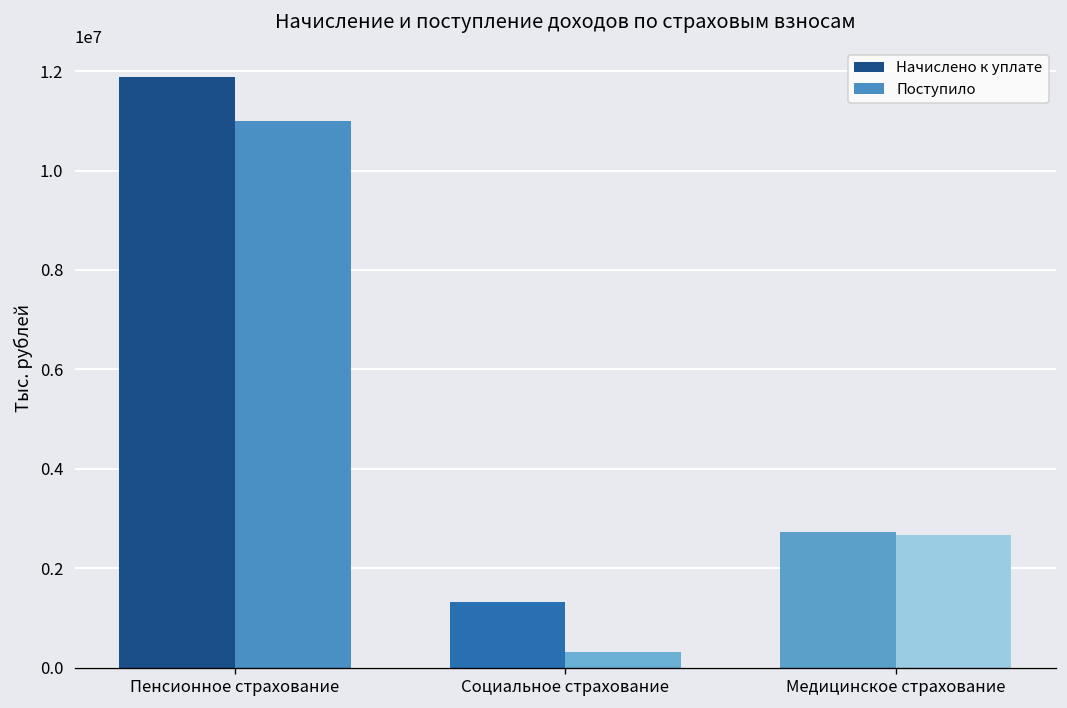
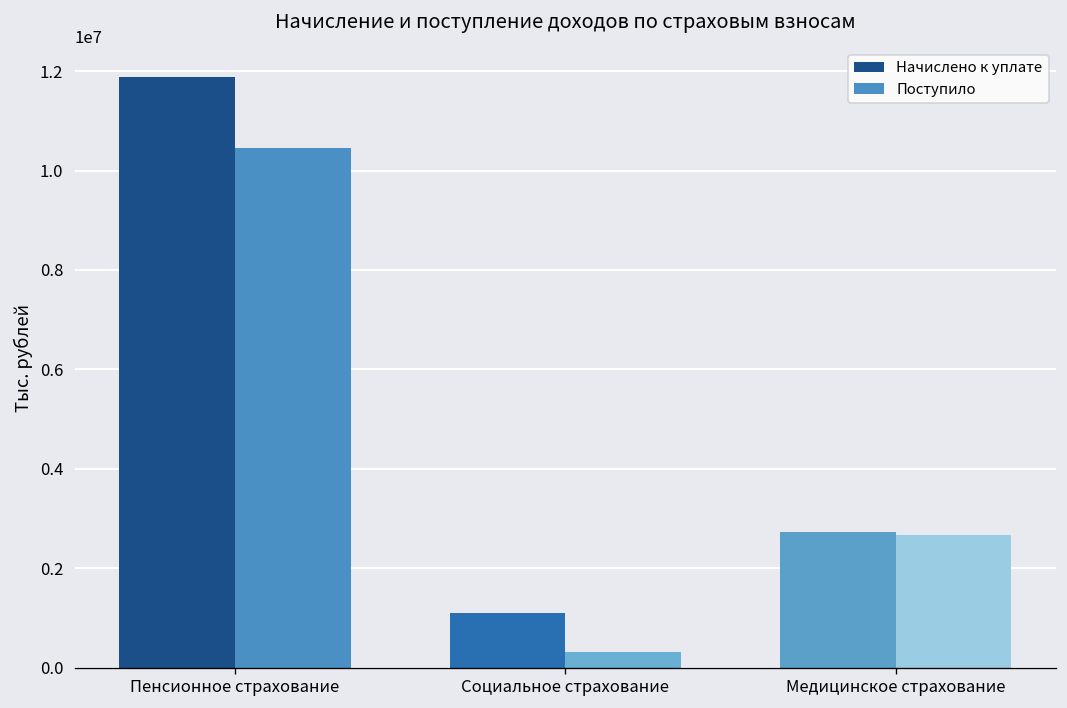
  {
    "Начислено к уплате": {
      "Пенсионное страхование": 11900000,
-     "Социальное страхование": 1300000,
+     "Социальное страхование": 1100000,
      "Медицинское страхование": 2700000
    },
    "Поступило": {
-     "Пенсионное страхование": 11000000,
+     "Пенсионное страхование": 10400000,
      "Социальное страхование": 300000,
      "Медицинское страхование": 2700000
    }
  }
